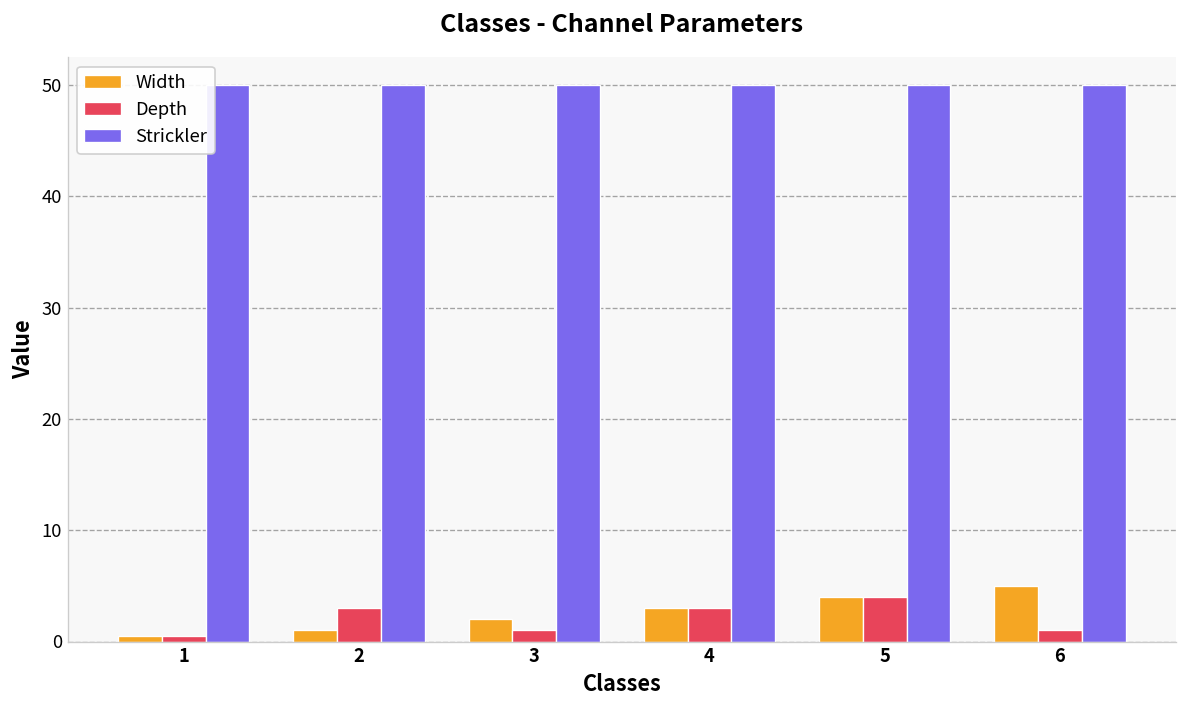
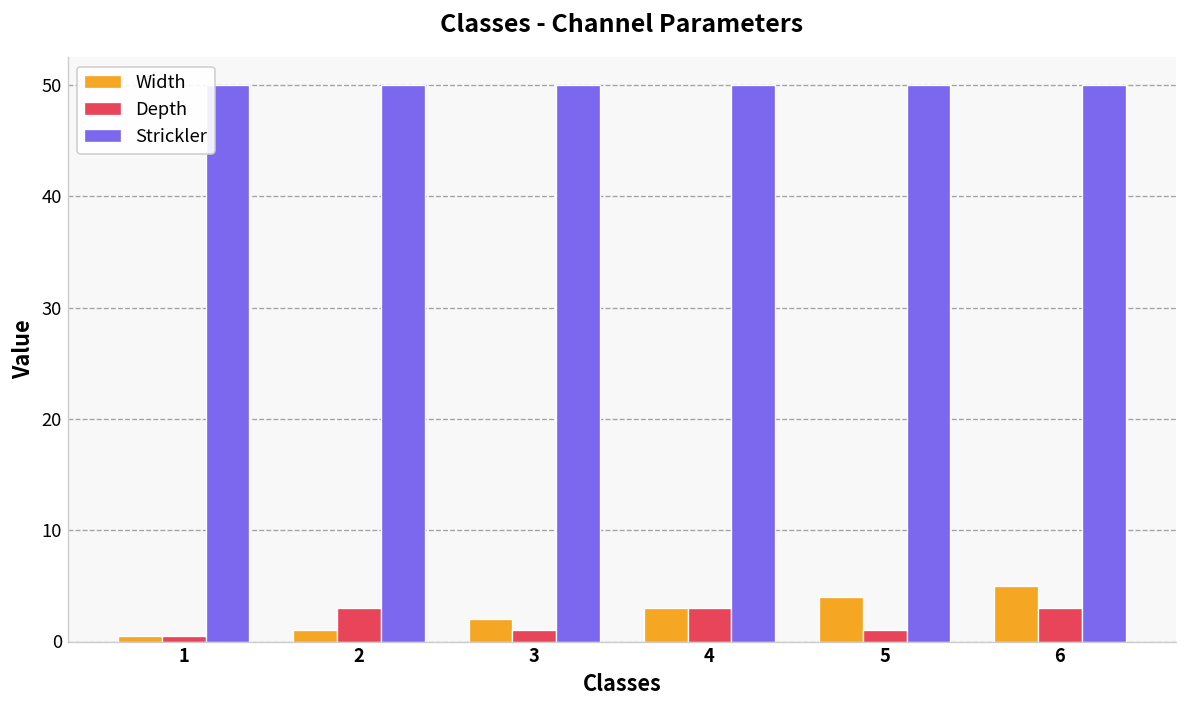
  {
    "Width": {
      "1": 1,
      "2": 1,
      "3": 2,
      "4": 3,
      "5": 4,
      "6": 5
    },
    "Depth": {
      "1": 1,
      "2": 3,
      "3": 1,
      "4": 3,
-     "5": 4,
-     "6": 1
+     "5": 1,
+     "6": 3
    },
    "Strickler": {
      "1": 50,
      "2": 50,
      "3": 50,
      "4": 50,
      "5": 50,
      "6": 50
    }
  }
